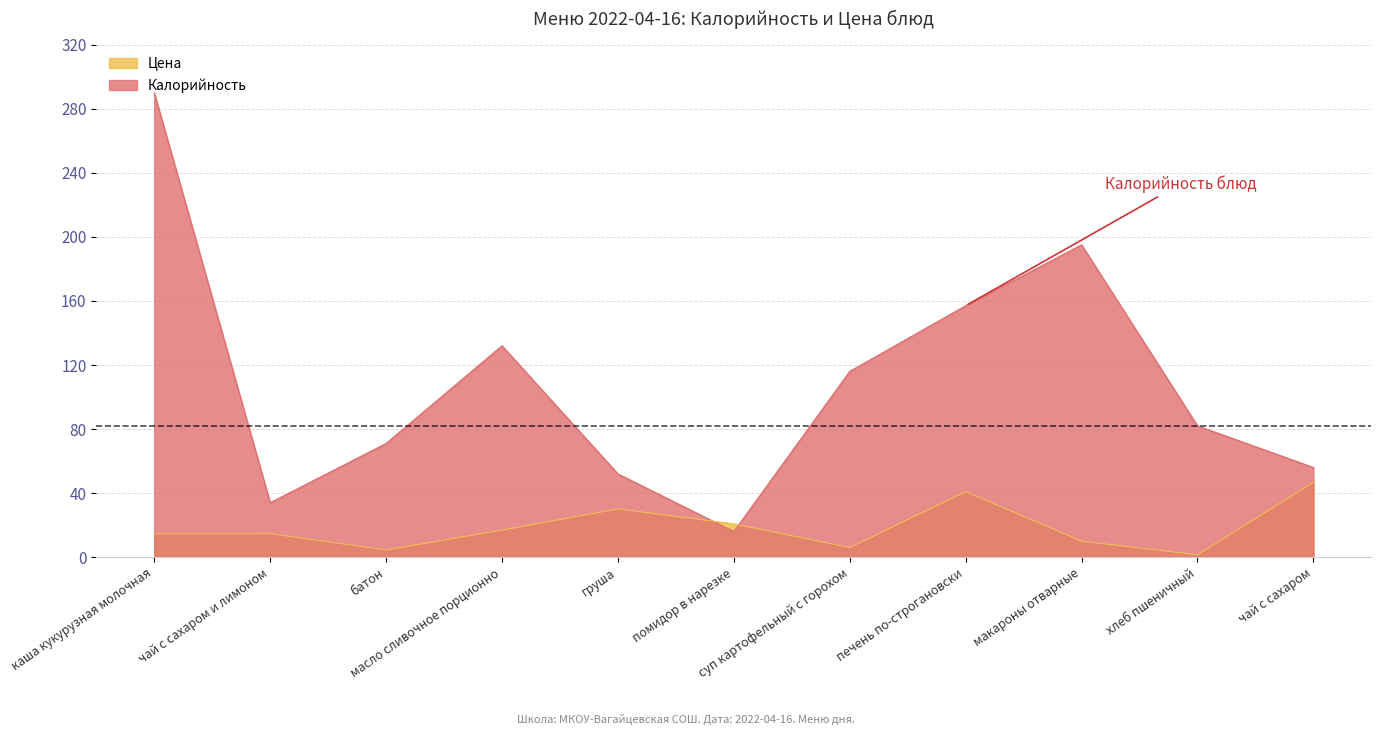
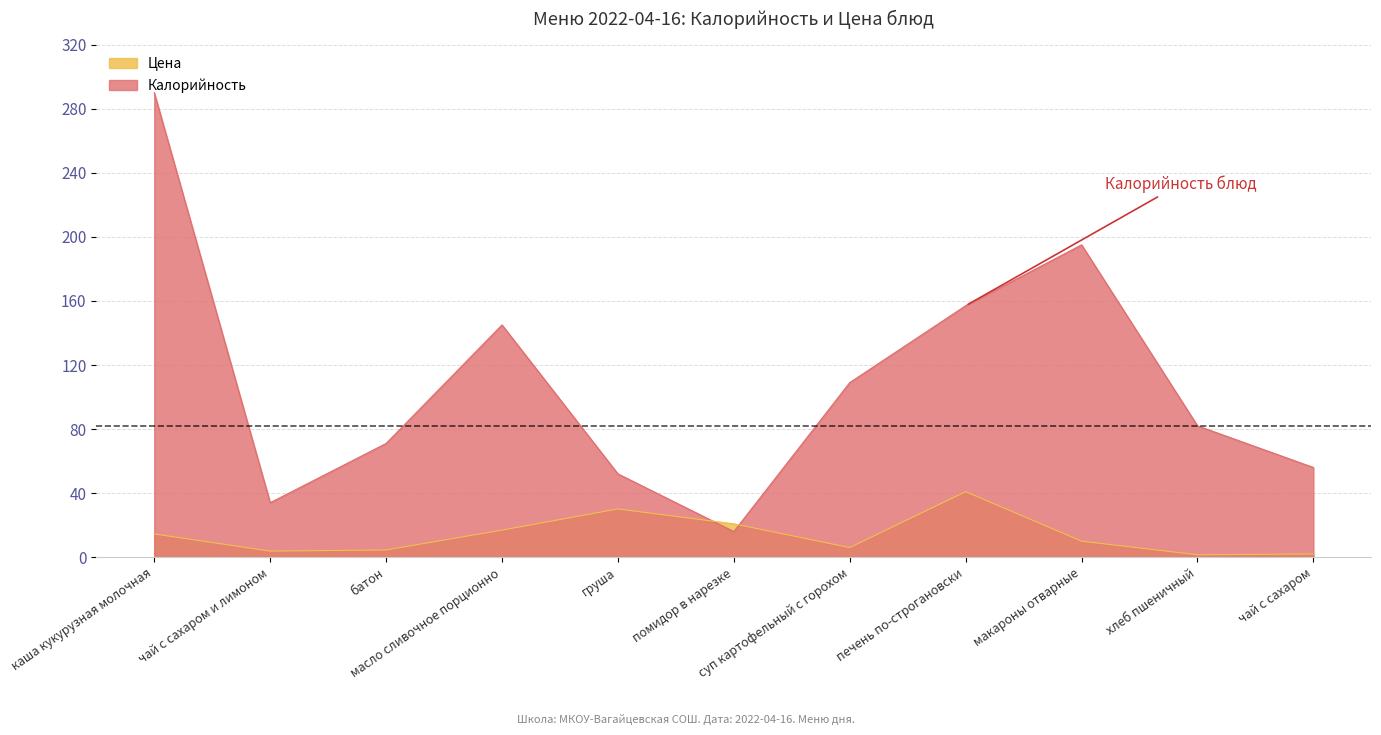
  {
    "Цена": {
      "каша кукурузная молочная": 15,
-     "чай с сахаром и лимоном": 15,
+     "чай с сахаром и лимоном": 4,
      "батон": 5,
      "масло сливочное порционно": 17,
      "груша": 30,
      "помидор в нарезке": 21,
      "суп картофельный с горохом": 6,
      "печень по-строгановски": 41,
      "макароны отварные": 10,
      "хлеб пшеничный": 2,
-     "чай с сахаром": 47
+     "чай с сахаром": 2
    },
    "Калорийность": {
      "каша кукурузная молочная": 290,
      "чай с сахаром и лимоном": 34,
      "батон": 71,
-     "масло сливочное порционно": 132,
+     "масло сливочное порционно": 145,
      "груша": 52,
      "помидор в нарезке": 16,
-     "суп картофельный с горохом": 116,
+     "суп картофельный с горохом": 109,
      "печень по-строгановски": 157,
      "макароны отварные": 195,
      "хлеб пшеничный": 82,
      "чай с сахаром": 56
    }
  }
